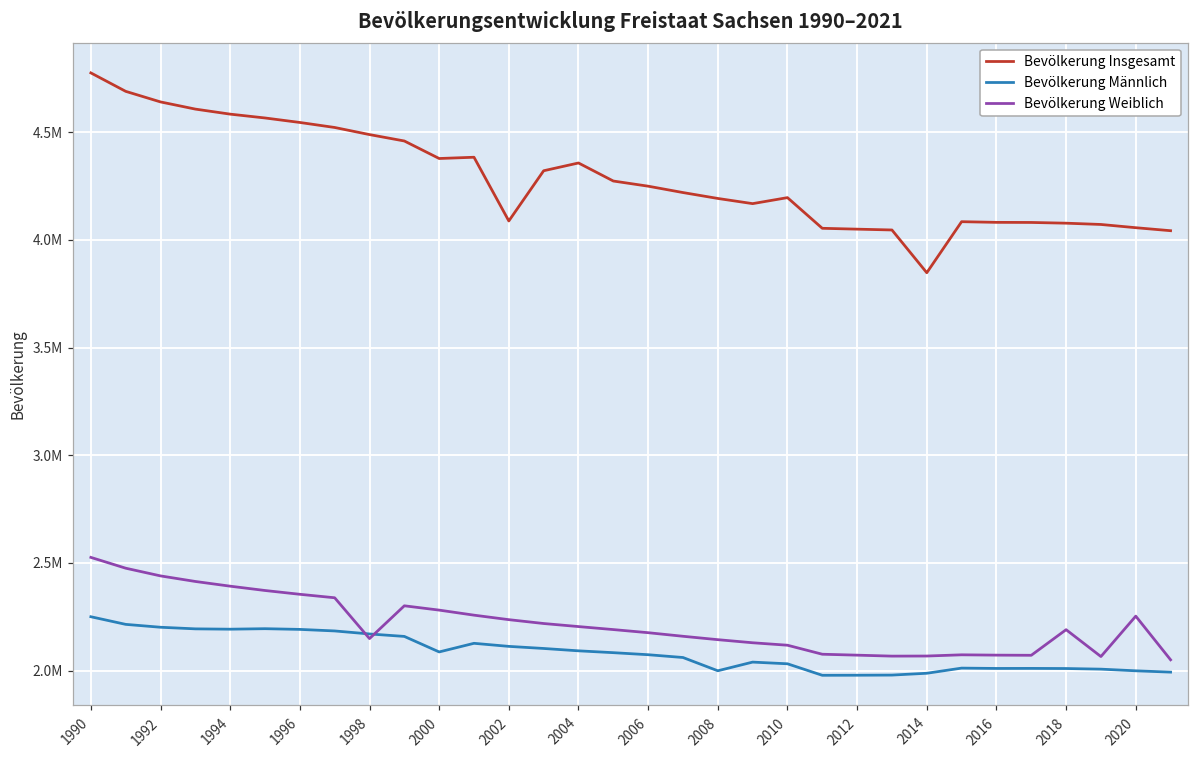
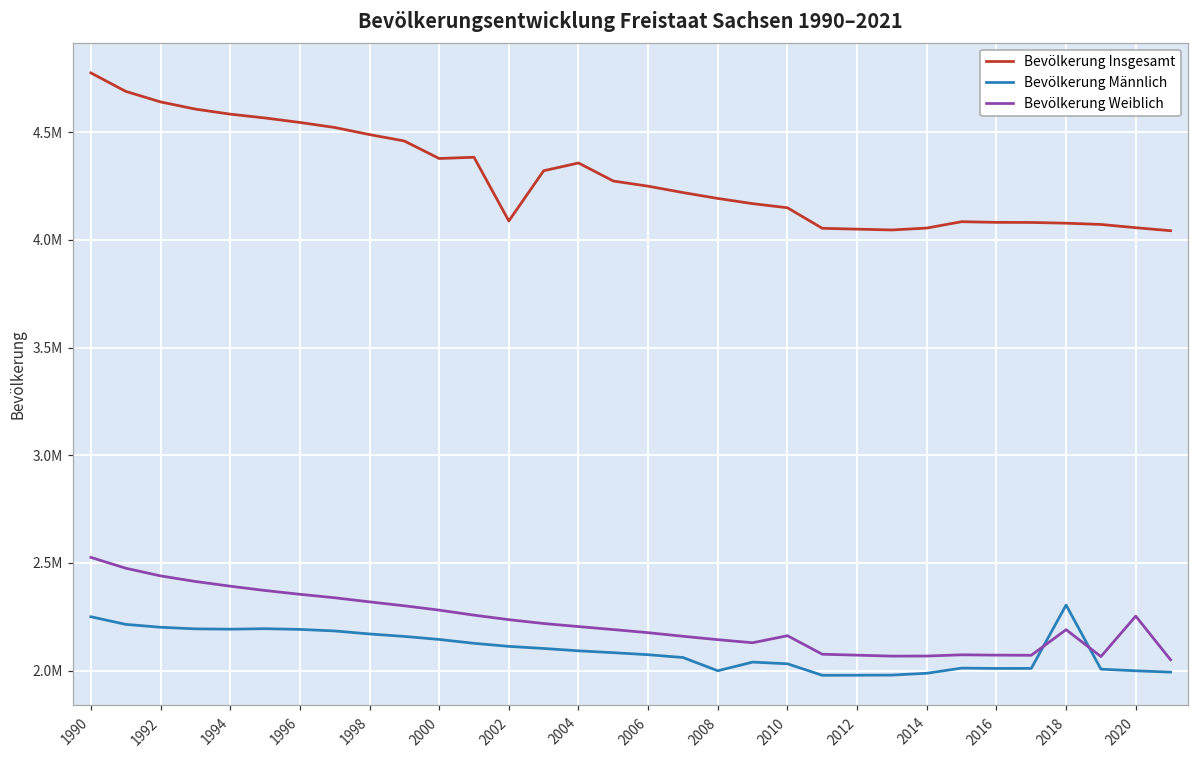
  {
    "Bevölkerung Insgesamt": {
      "1990": 4780000,
      "1992": 4640000,
      "1994": 4580000,
      "1996": 4550000,
      "1998": 4490000,
      "2000": 4380000,
      "2002": 4090000,
      "2004": 4360000,
      "2006": 4250000,
      "2008": 4190000,
-     "2010": 4200000,
+     "2010": 4150000,
      "2012": 4050000,
-     "2014": 3850000,
+     "2014": 4060000,
      "2016": 4080000,
      "2018": 4080000,
      "2020": 4060000
    },
    "Bevölkerung Männlich": {
      "1990": 2250000,
      "1992": 2200000,
      "1994": 2190000,
      "1996": 2190000,
      "1998": 2170000,
-     "2000": 2090000,
+     "2000": 2140000,
      "2002": 2110000,
      "2004": 2090000,
      "2006": 2070000,
      "2008": 2000000,
      "2010": 2030000,
      "2012": 1980000,
      "2014": 1990000,
      "2016": 2010000,
-     "2018": 2010000,
+     "2018": 2300000,
      "2020": 2000000
    },
    "Bevölkerung Weiblich": {
      "1990": 2530000,
      "1992": 2440000,
      "1994": 2390000,
      "1996": 2350000,
-     "1998": 2150000,
+     "1998": 2320000,
      "2000": 2280000,
      "2002": 2240000,
      "2004": 2200000,
      "2006": 2180000,
      "2008": 2140000,
-     "2010": 2120000,
+     "2010": 2160000,
      "2012": 2070000,
      "2014": 2070000,
      "2016": 2070000,
      "2018": 2190000,
      "2020": 2250000
    }
  }
